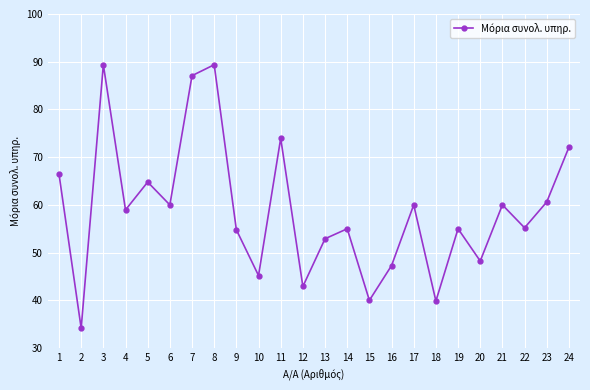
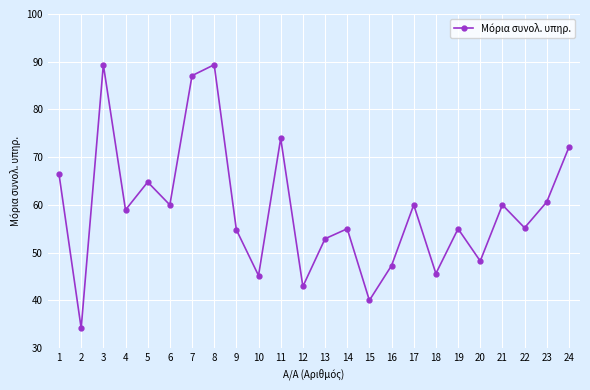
  {
    "1": 66,
    "2": 34,
    "3": 89,
    "4": 59,
    "5": 65,
    "6": 60,
    "7": 87,
    "8": 89,
    "9": 55,
    "10": 45,
    "11": 74,
    "12": 43,
    "13": 53,
    "14": 55,
    "15": 40,
    "16": 47,
    "17": 60,
-   "18": 40,
+   "18": 46,
    "19": 55,
    "20": 48,
    "21": 60,
    "22": 55,
    "23": 61,
    "24": 72
  }
